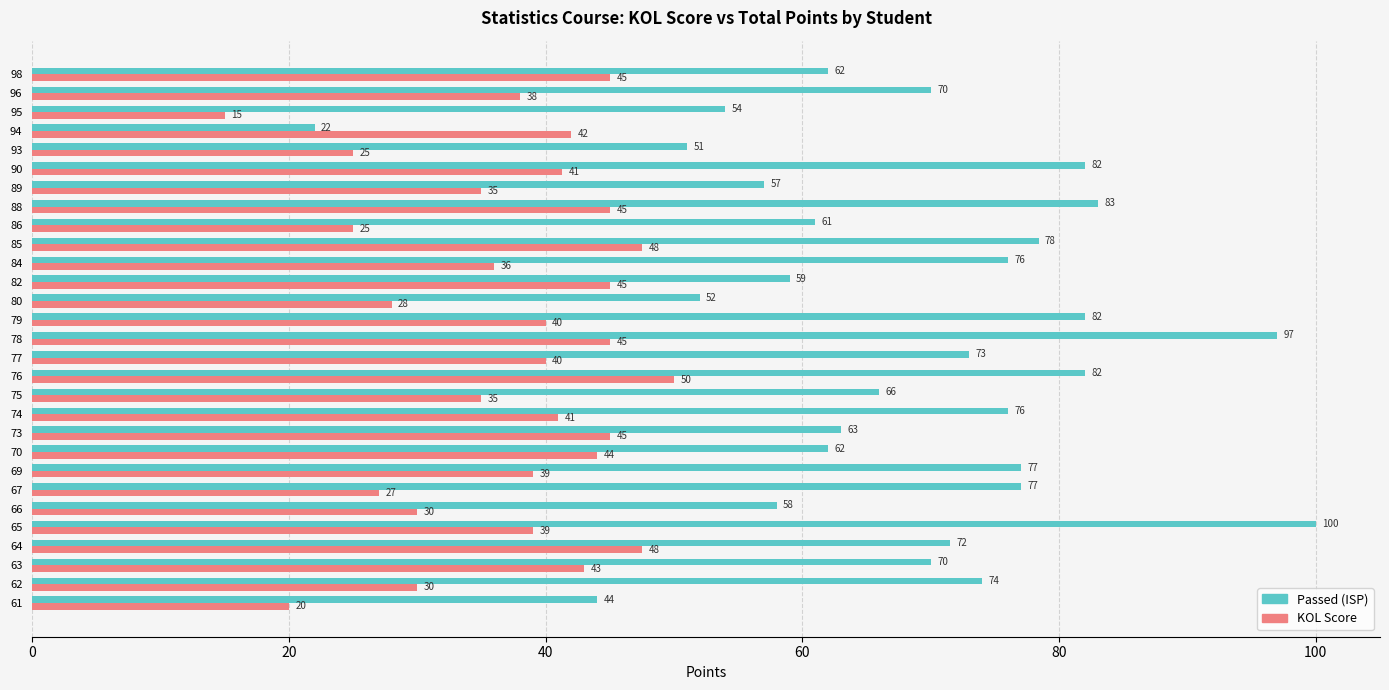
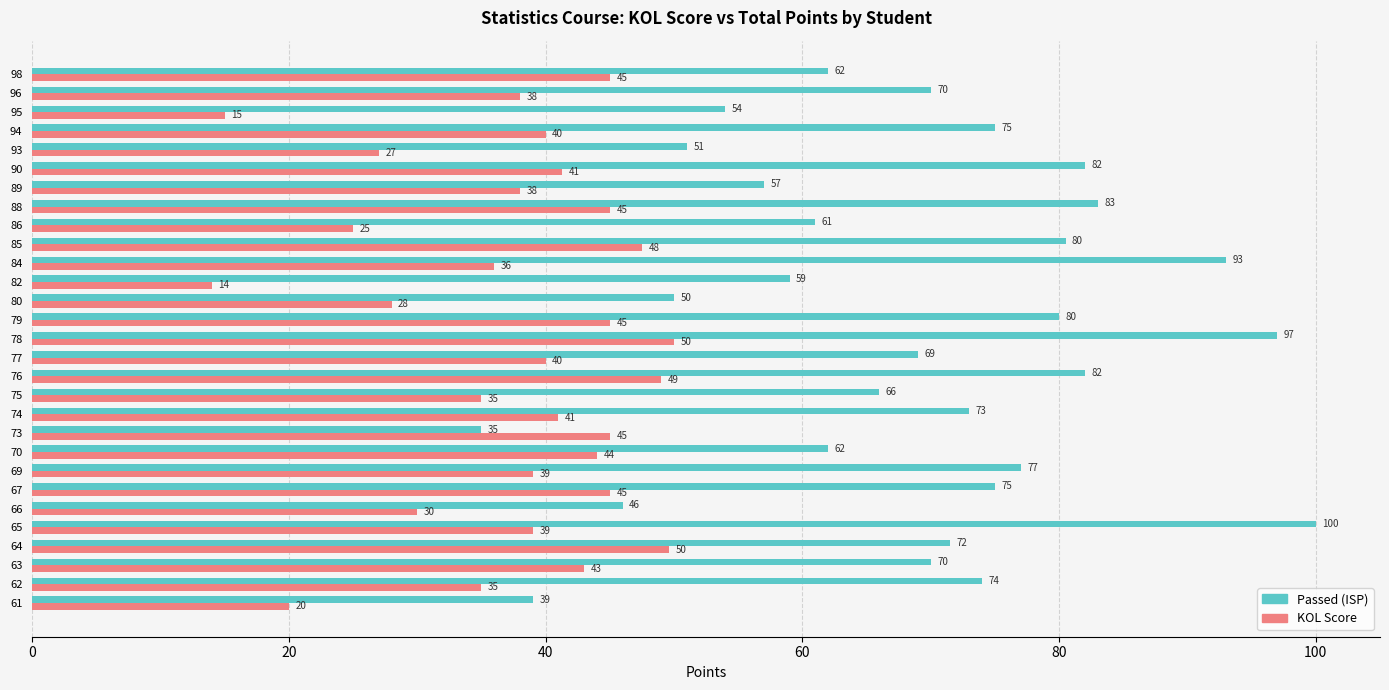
  {
    "Passed (ISP)": {
      "98": 62,
      "96": 70,
      "95": 54,
-     "94": 22,
+     "94": 75,
      "93": 51,
      "90": 82,
      "89": 57,
      "88": 83,
      "86": 61,
-     "85": 78,
-     "84": 76,
+     "85": 80,
+     "84": 93,
      "82": 59,
-     "80": 52,
-     "79": 82,
+     "80": 50,
+     "79": 80,
      "78": 97,
-     "77": 73,
+     "77": 69,
      "76": 82,
      "75": 66,
-     "74": 76,
-     "73": 63,
+     "74": 73,
+     "73": 35,
      "70": 62,
      "69": 77,
-     "67": 77,
-     "66": 58,
+     "67": 75,
+     "66": 46,
      "65": 100,
      "64": 72,
      "63": 70,
      "62": 74,
-     "61": 44
+     "61": 39
    },
    "KOL Score": {
      "98": 45,
      "96": 38,
      "95": 15,
-     "94": 42,
-     "93": 25,
+     "94": 40,
+     "93": 27,
      "90": 41,
-     "89": 35,
+     "89": 38,
      "88": 45,
      "86": 25,
      "85": 48,
      "84": 36,
-     "82": 45,
+     "82": 14,
      "80": 28,
-     "79": 40,
-     "78": 45,
+     "79": 45,
+     "78": 50,
      "77": 40,
-     "76": 50,
+     "76": 49,
      "75": 35,
      "74": 41,
      "73": 45,
      "70": 44,
      "69": 39,
-     "67": 27,
+     "67": 45,
      "66": 30,
      "65": 39,
-     "64": 48,
+     "64": 50,
      "63": 43,
-     "62": 30,
+     "62": 35,
      "61": 20
    }
  }
